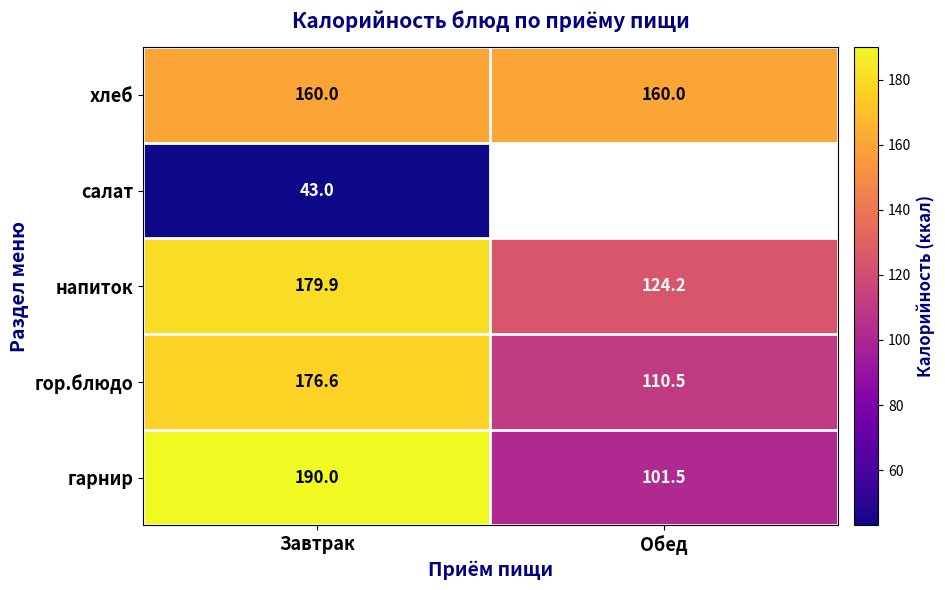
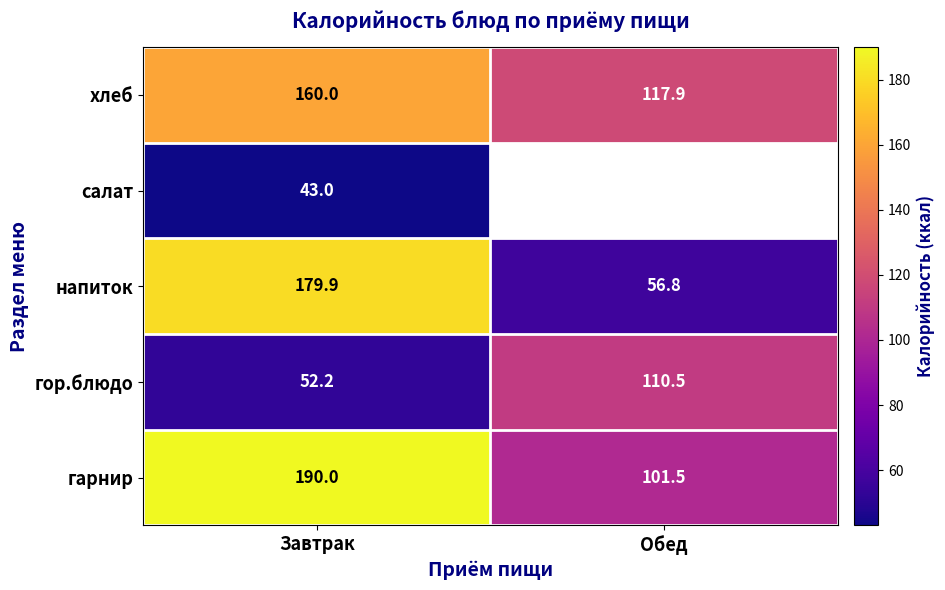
  {
    "хлеб": {
      "Завтрак": 160.0,
-     "Обед": 160.0
+     "Обед": 117.9
    },
    "салат": {
      "Завтрак": 43.0
    },
    "напиток": {
      "Завтрак": 179.9,
-     "Обед": 124.2
+     "Обед": 56.8
    },
    "гор.блюдо": {
-     "Завтрак": 176.6,
+     "Завтрак": 52.2,
      "Обед": 110.5
    },
    "гарнир": {
      "Завтрак": 190.0,
      "Обед": 101.5
    }
  }
